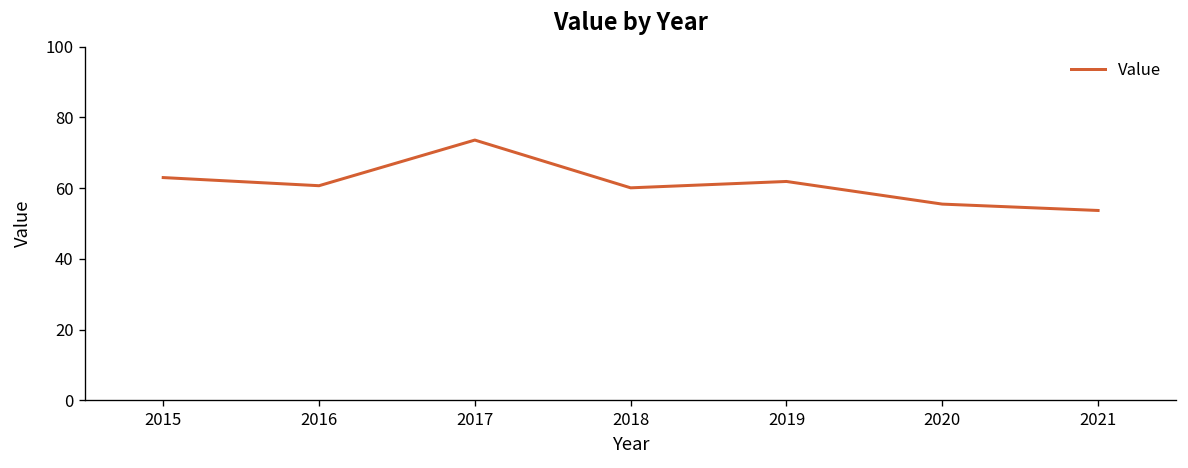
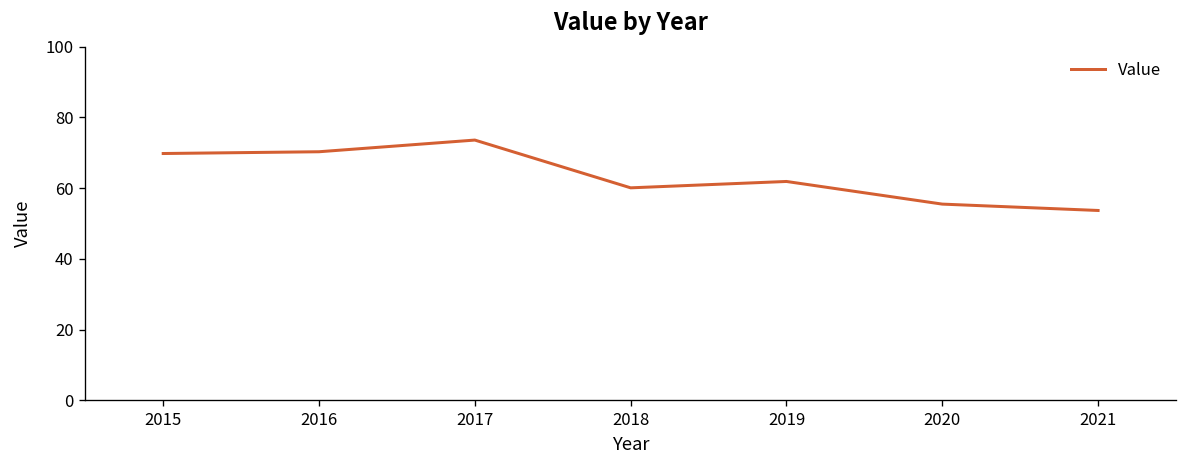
  {
-   "2015": 63,
-   "2016": 61,
+   "2015": 70,
+   "2016": 70,
    "2017": 74,
    "2018": 60,
    "2019": 62,
    "2020": 56,
    "2021": 54
  }
